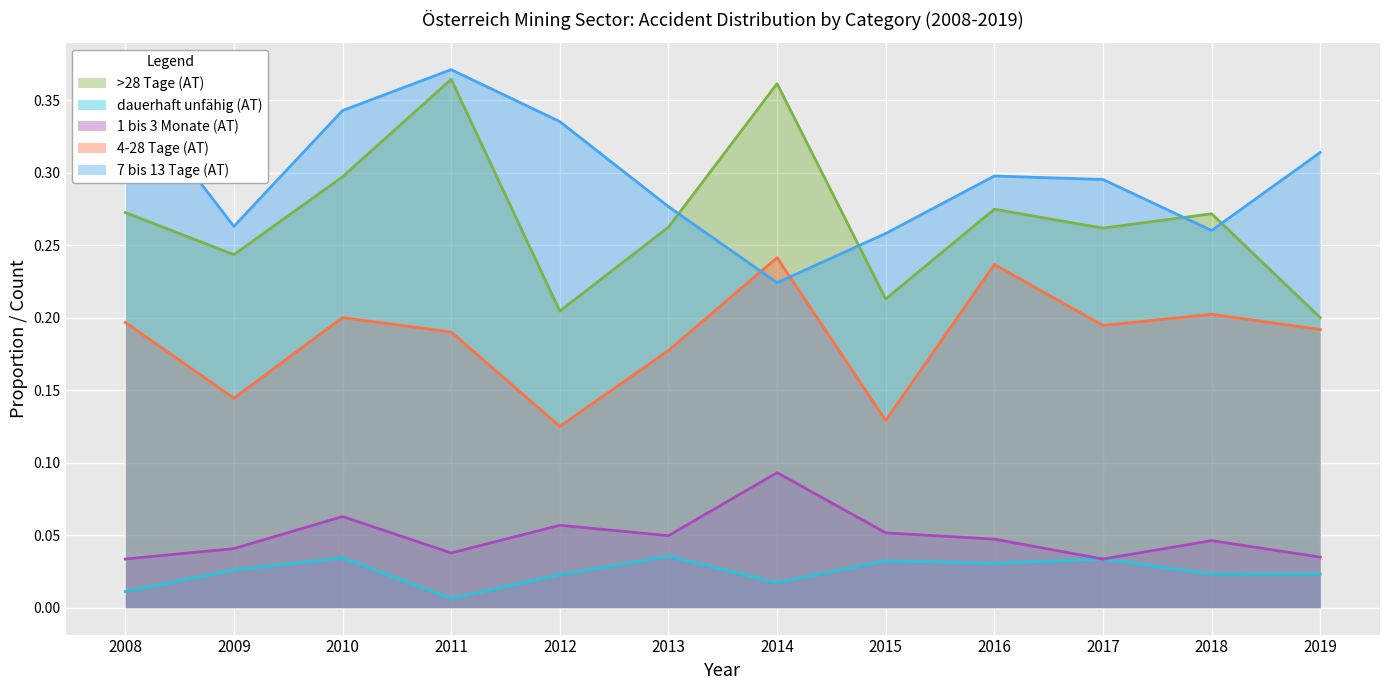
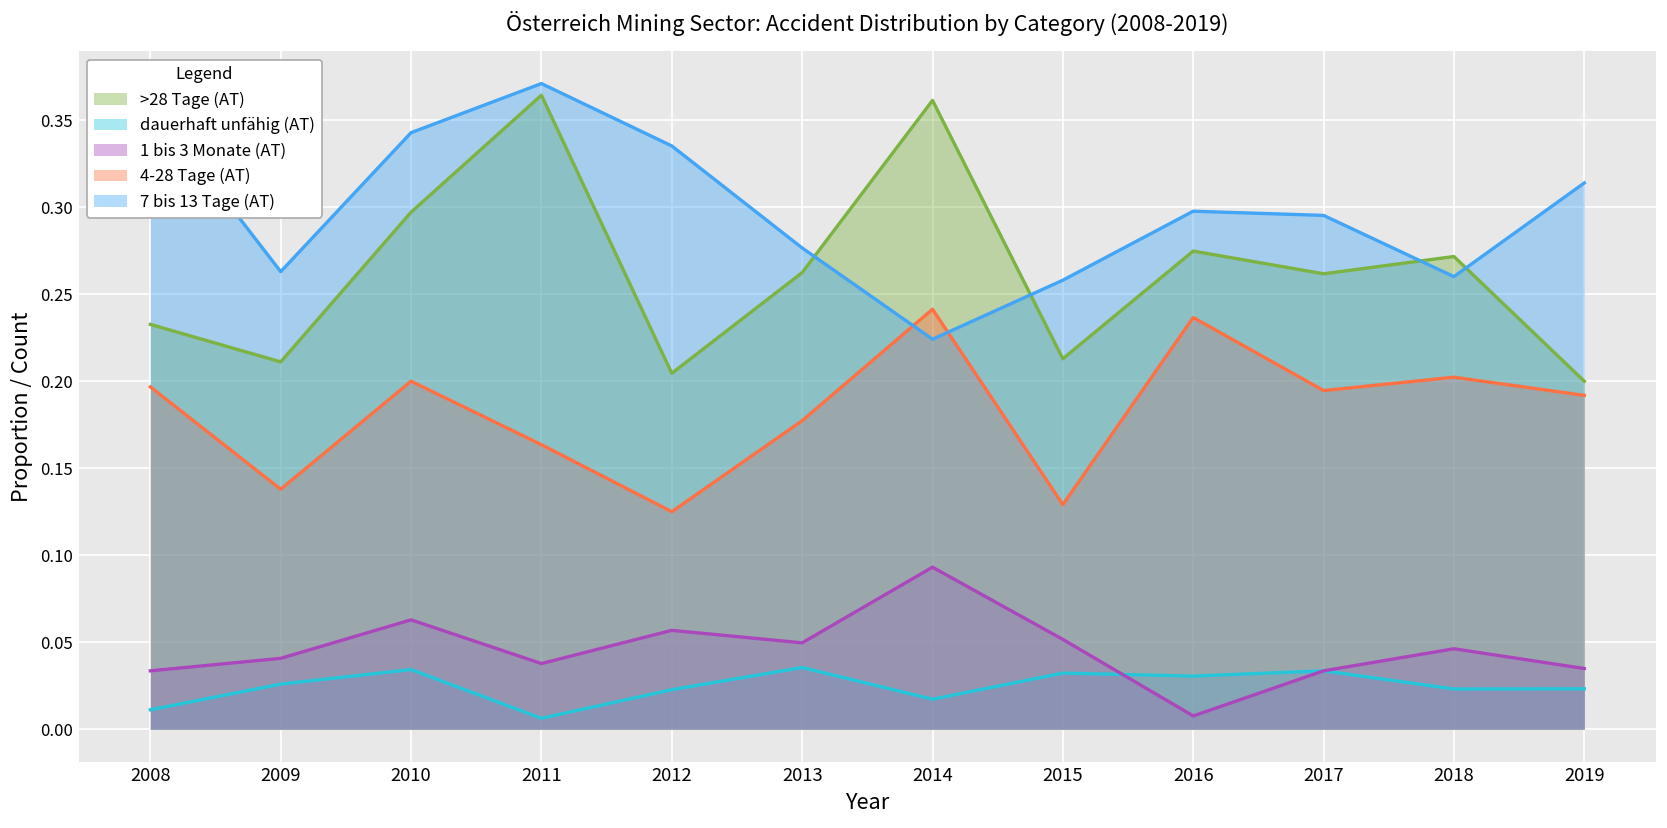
  {
    ">28 Tage (AT)": {
-     "2008": 0.273,
-     "2009": 0.243,
+     "2008": 0.233,
+     "2009": 0.211,
      "2010": 0.297,
      "2011": 0.364,
      "2012": 0.205,
      "2013": 0.262,
      "2014": 0.361,
      "2015": 0.213,
      "2016": 0.275,
      "2017": 0.262,
      "2018": 0.272,
      "2019": 0.200
    },
    "1 bis 3 Monate (AT)": {
      "2008": 0.034,
      "2009": 0.041,
      "2010": 0.063,
      "2011": 0.038,
      "2012": 0.057,
      "2013": 0.050,
      "2014": 0.093,
      "2015": 0.052,
-     "2016": 0.047,
+     "2016": 0.008,
      "2018": 0.046,
      "2019": 0.035
    },
    "4-28 Tage (AT)": {
      "2008": 0.197,
-     "2009": 0.144,
+     "2009": 0.138,
      "2010": 0.200,
-     "2011": 0.190,
+     "2011": 0.164,
      "2012": 0.125,
      "2013": 0.177,
      "2014": 0.241,
      "2015": 0.129,
      "2016": 0.237,
      "2017": 0.195,
      "2018": 0.202,
      "2019": 0.192
    }
  }
